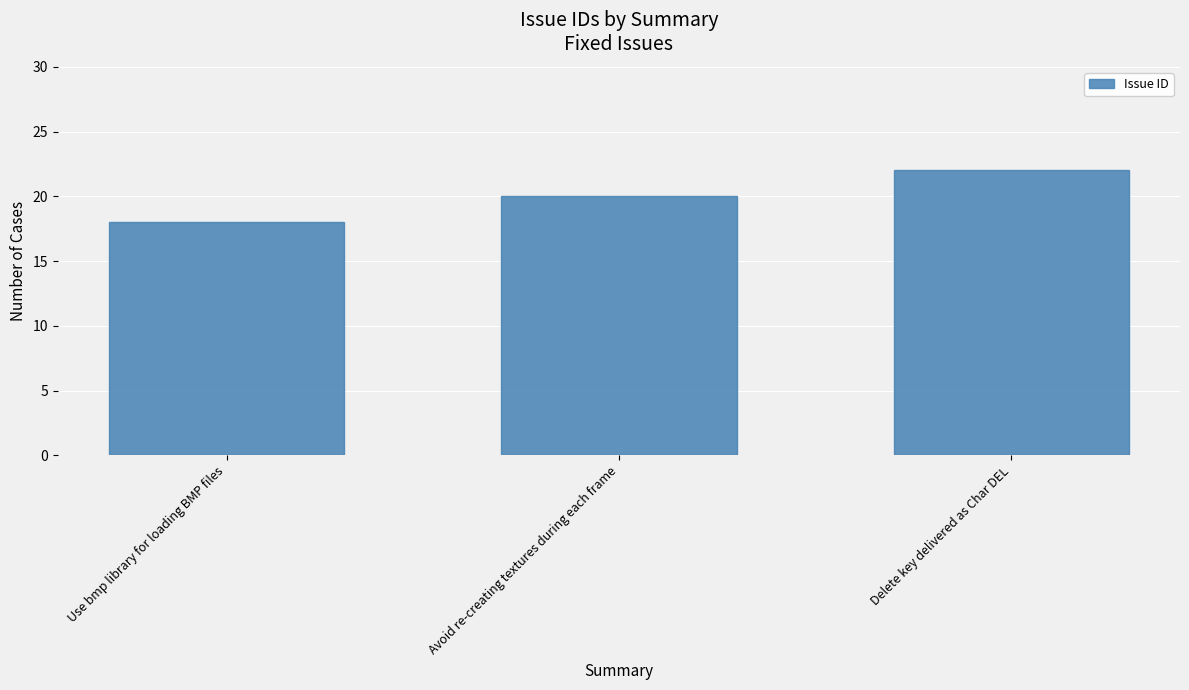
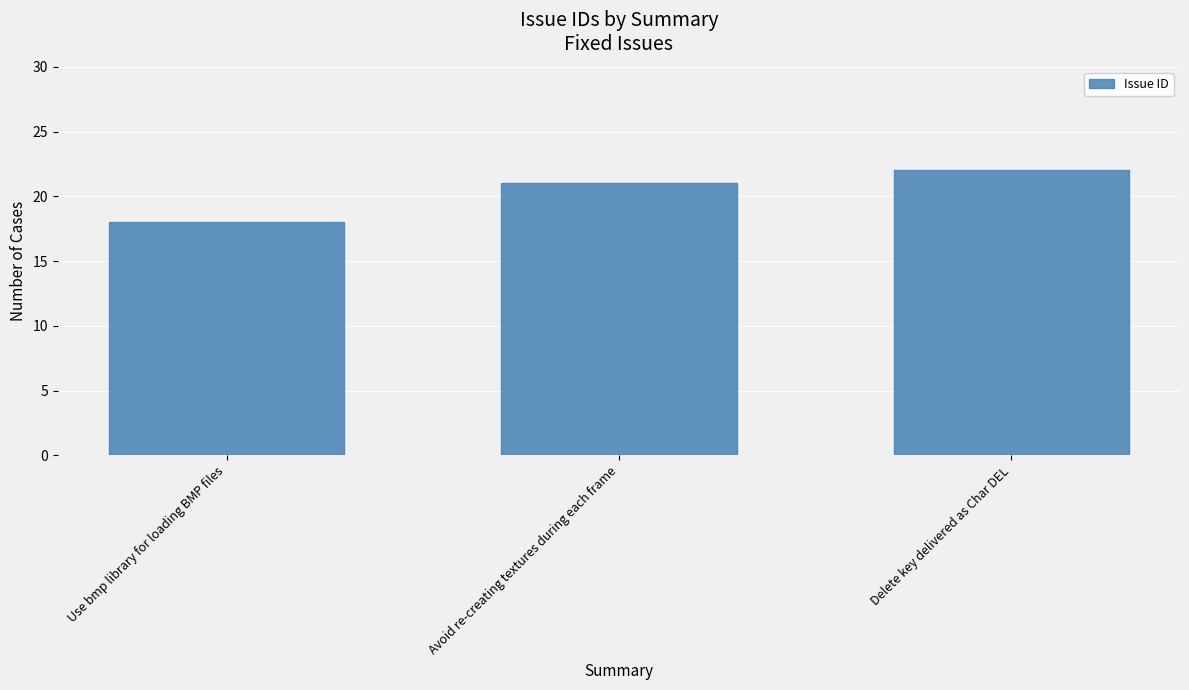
  {
    "Use bmp library for loading BMP files": 18,
-   "Avoid re-creating textures during each frame": 20,
+   "Avoid re-creating textures during each frame": 21,
    "Delete key delivered as Char DEL": 22
  }
